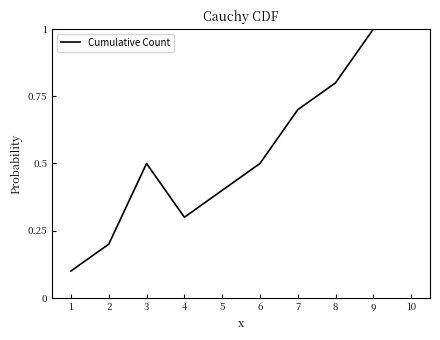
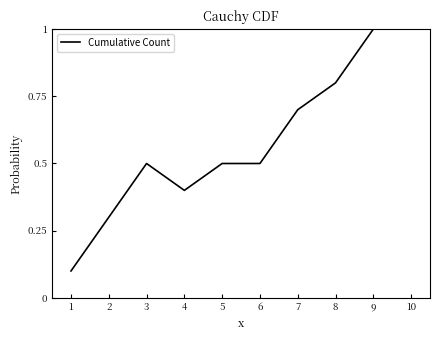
  {
    "1": 0.10,
-   "2": 0.20,
+   "2": 0.30,
    "3": 0.50,
-   "4": 0.30,
-   "5": 0.40,
+   "4": 0.40,
+   "5": 0.50,
    "6": 0.50,
    "7": 0.70,
    "8": 0.80,
    "9": 1.00,
    "10": 1.00
  }
